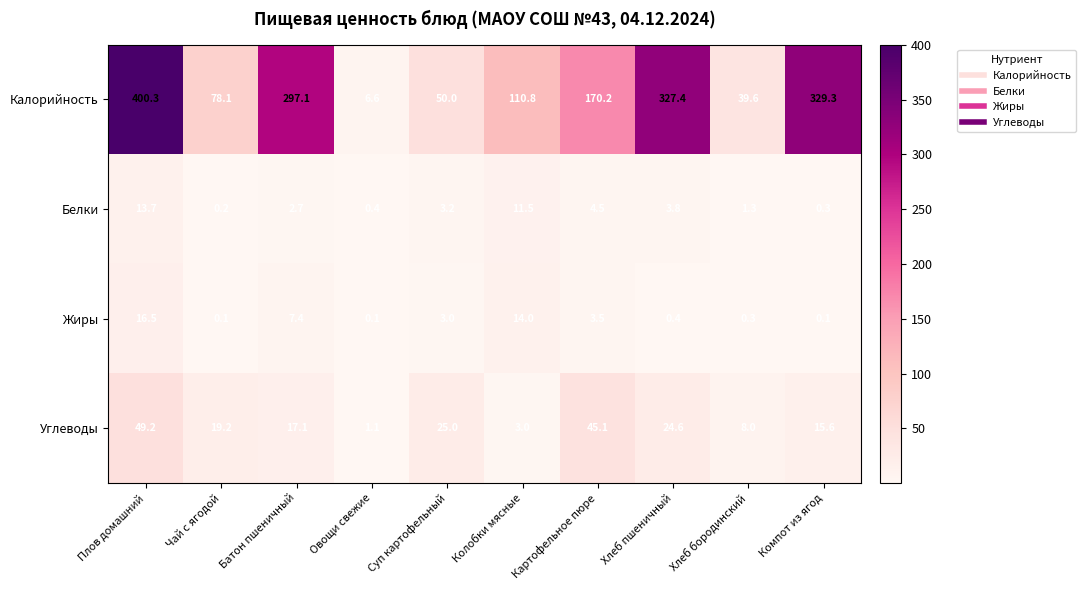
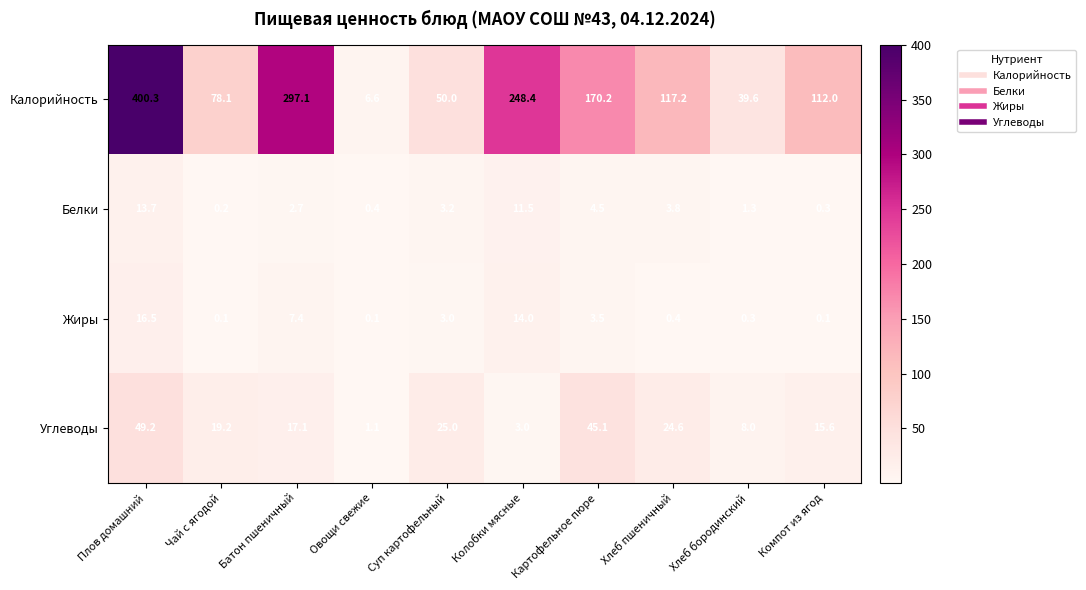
  {
    "Калорийность": {
      "Плов домашний": 400.3,
      "Чай с ягодой": 78.1,
      "Батон пшеничный": 297.1,
-     "Колобки мясные": 110.8,
+     "Колобки мясные": 248.4,
      "Картофельное пюре": 170.2,
-     "Хлеб пшеничный": 327.4,
-     "Компот из ягод": 329.3
+     "Хлеб пшеничный": 117.2,
+     "Компот из ягод": 112.0
    }
  }
